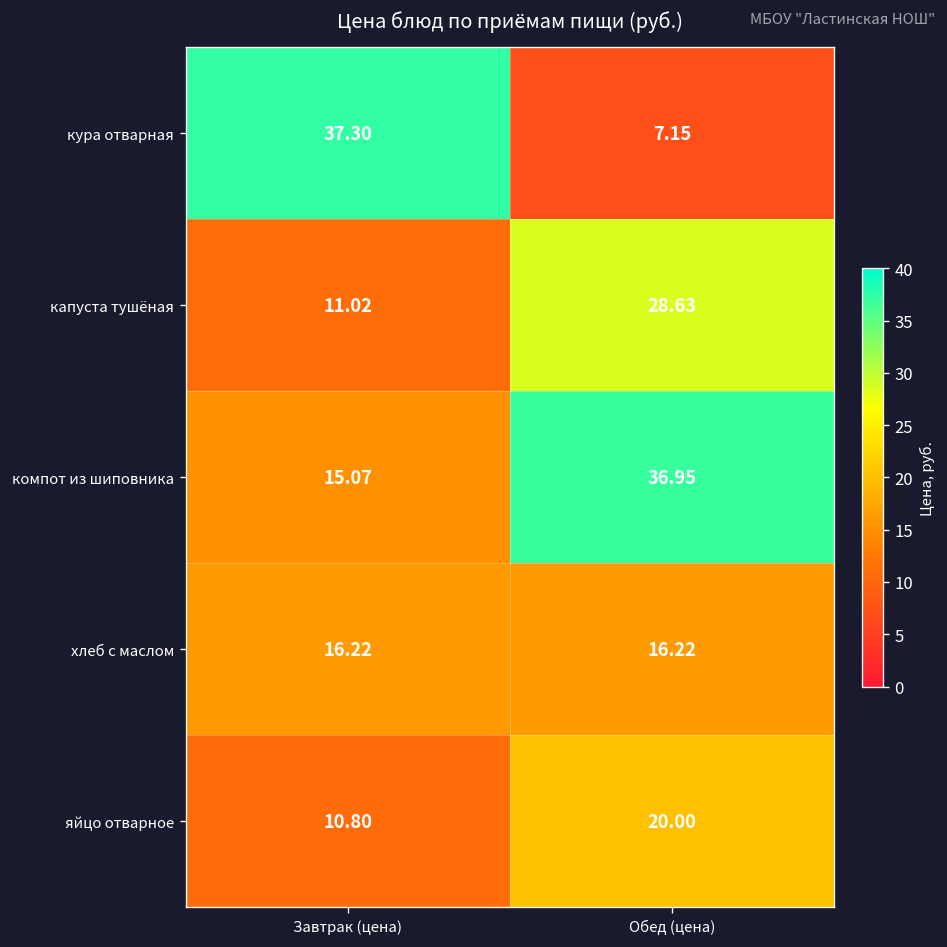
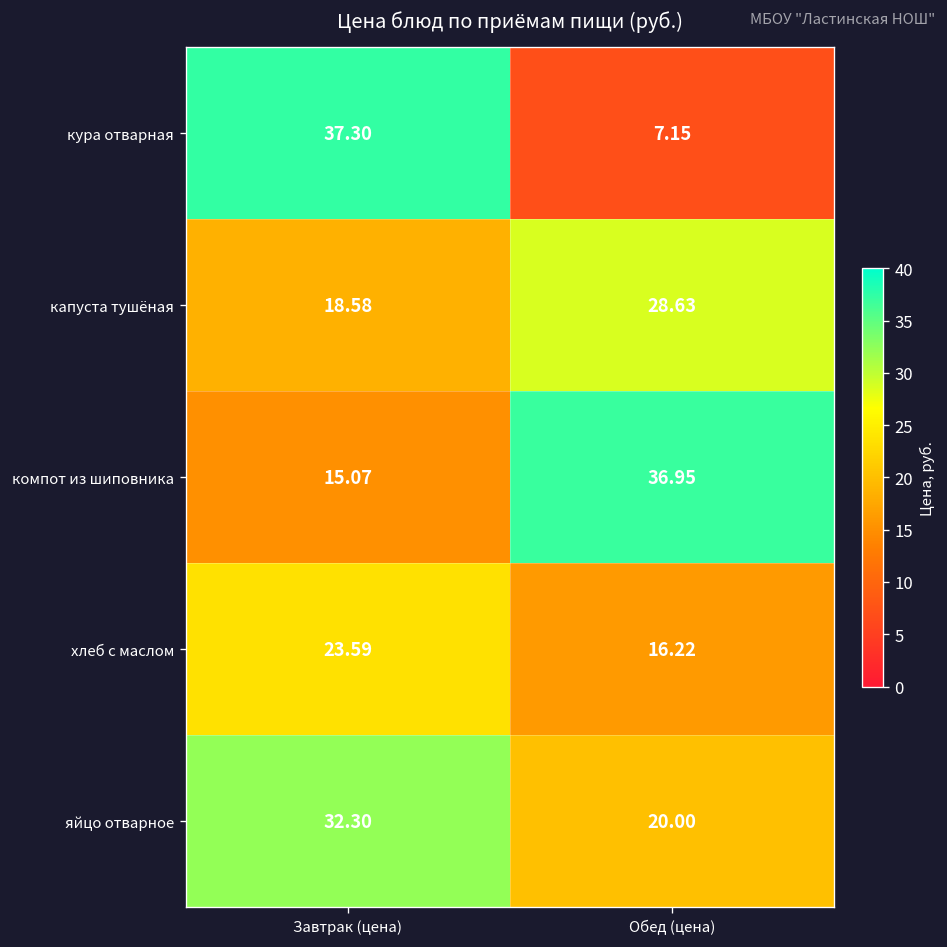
  {
    "кура отварная": {
      "Завтрак (цена)": 37.30,
      "Обед (цена)": 7.15
    },
    "капуста тушёная": {
-     "Завтрак (цена)": 11.02,
+     "Завтрак (цена)": 18.58,
      "Обед (цена)": 28.63
    },
    "компот из шиповника": {
      "Завтрак (цена)": 15.07,
      "Обед (цена)": 36.95
    },
    "хлеб с маслом": {
-     "Завтрак (цена)": 16.22,
+     "Завтрак (цена)": 23.59,
      "Обед (цена)": 16.22
    },
    "яйцо отварное": {
-     "Завтрак (цена)": 10.80,
+     "Завтрак (цена)": 32.30,
      "Обед (цена)": 20.00
    }
  }
